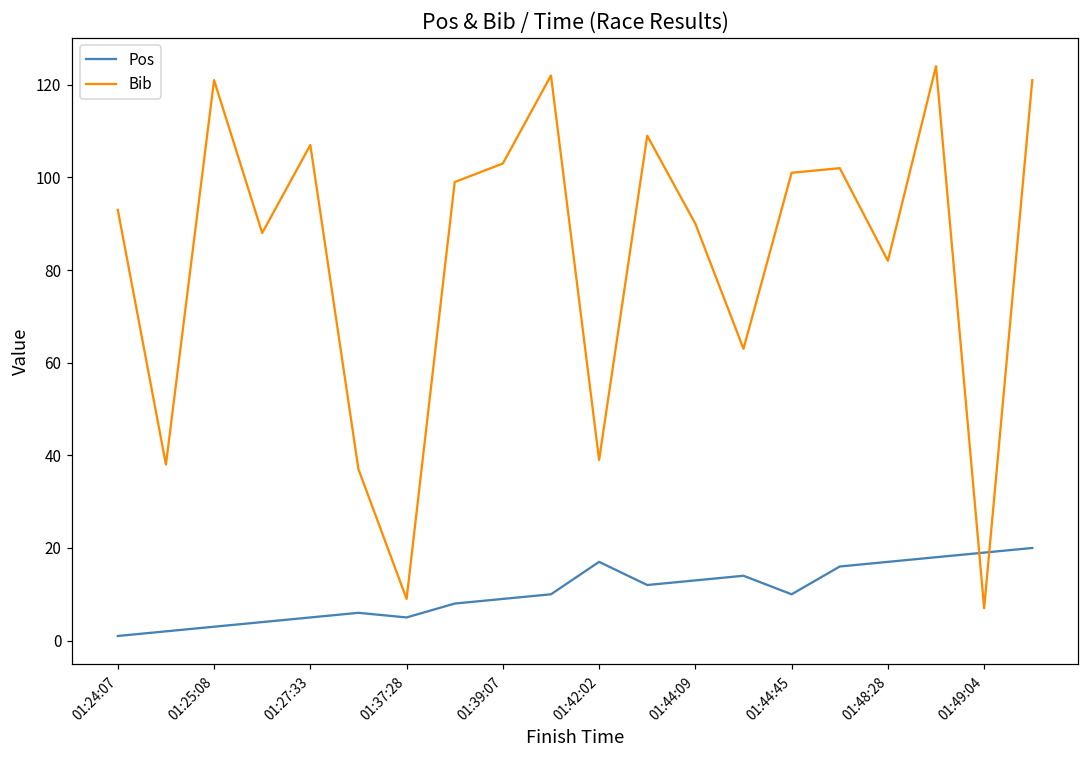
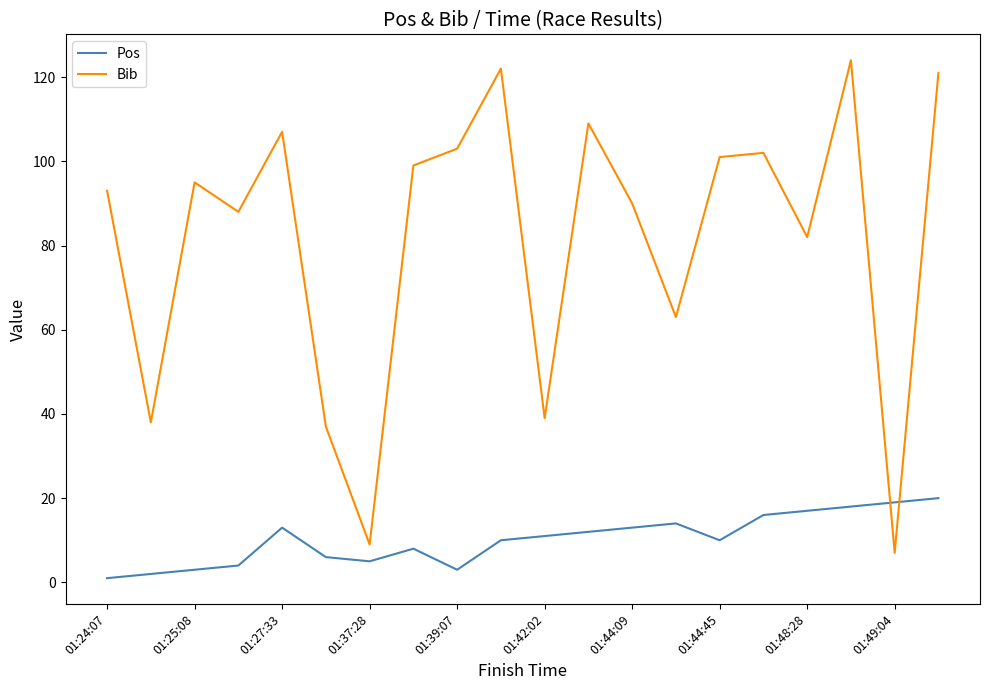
  {
    "Pos": {
      "01:24:07": 1,
      "01:25:08": 3,
-     "01:27:33": 5,
+     "01:27:33": 13,
      "01:37:28": 5,
-     "01:39:07": 9,
-     "01:42:02": 17,
+     "01:39:07": 3,
+     "01:42:02": 11,
      "01:44:09": 13,
      "01:44:45": 10,
      "01:49:04": 19
    },
    "Bib": {
      "01:24:07": 93,
-     "01:25:08": 121,
+     "01:25:08": 95,
      "01:27:33": 107,
      "01:37:28": 9,
      "01:39:07": 103,
      "01:42:02": 39,
      "01:44:09": 90,
      "01:44:45": 101,
      "01:49:04": 7
    }
  }
